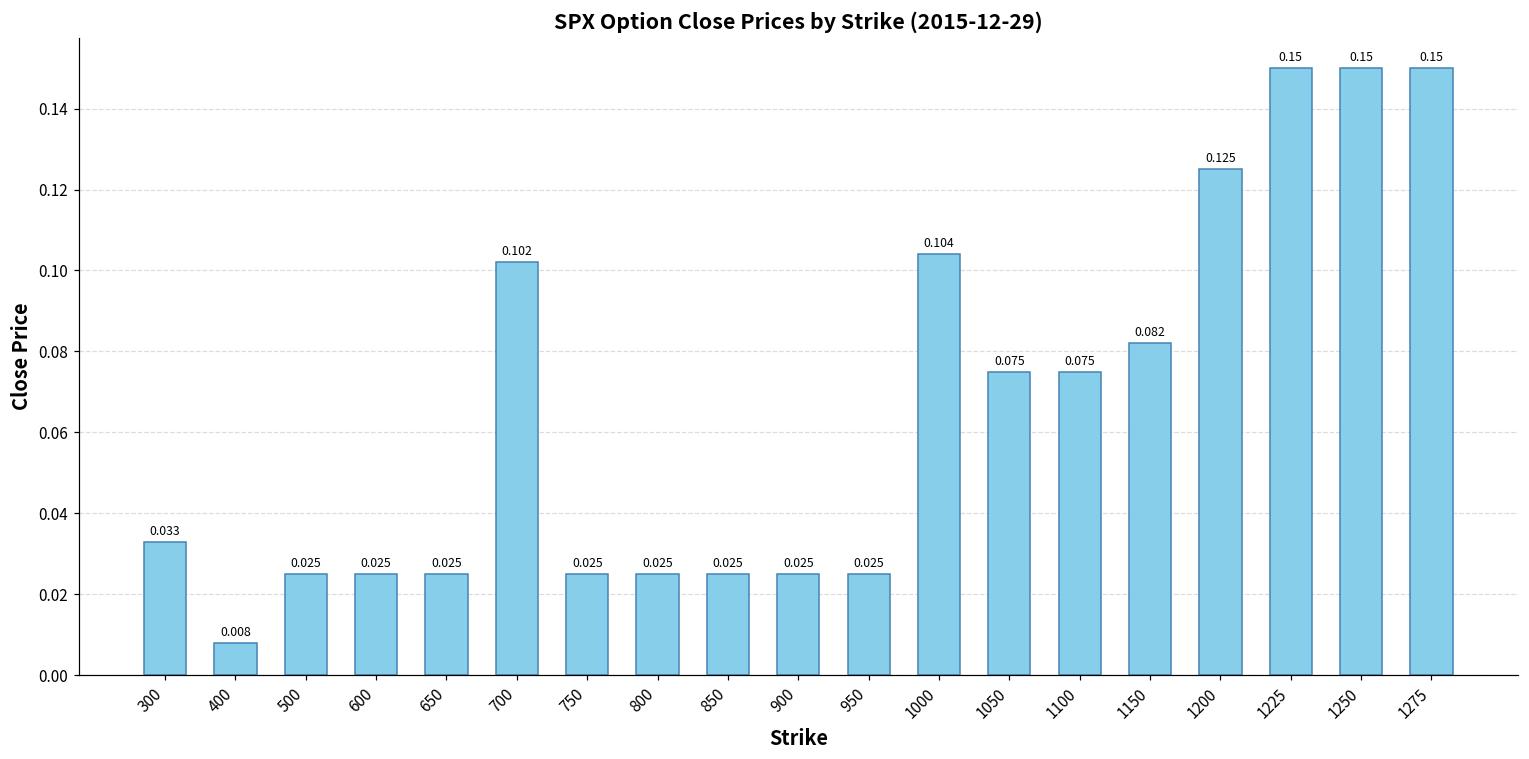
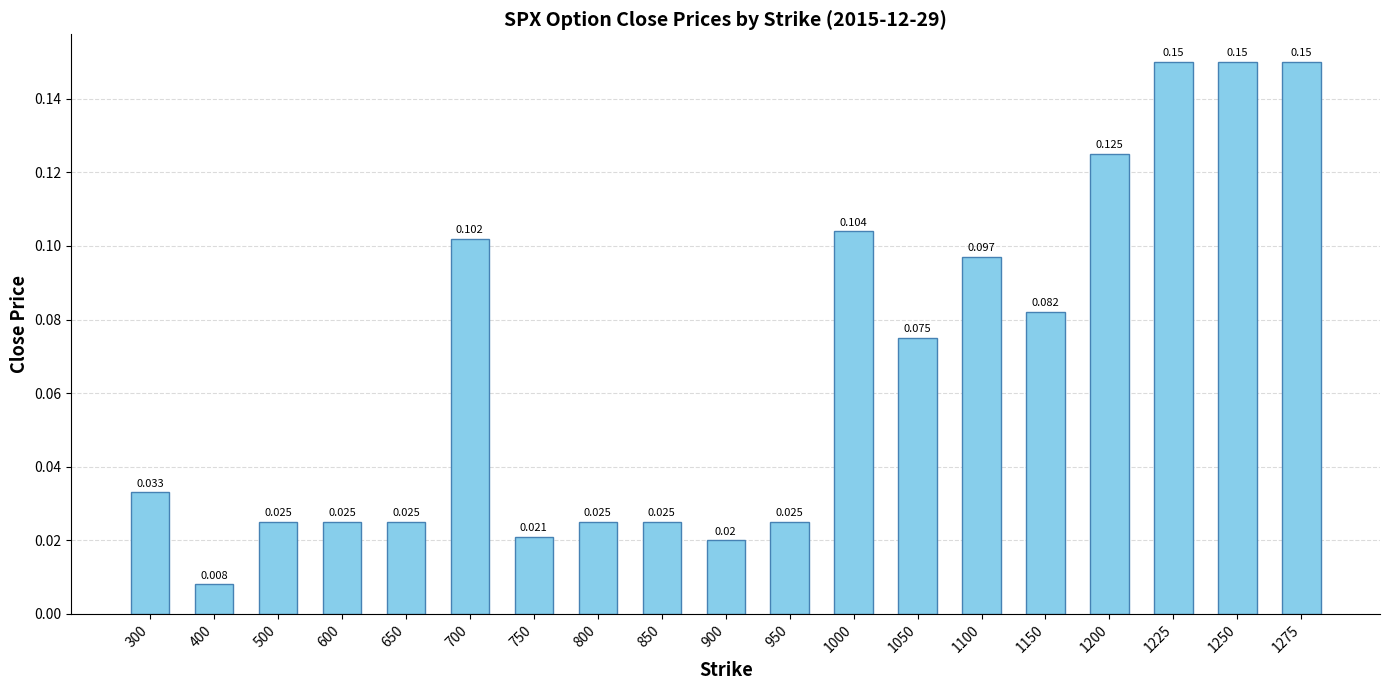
  {
    "300": 0.033,
    "400": 0.008,
    "500": 0.025,
    "600": 0.025,
    "650": 0.025,
    "700": 0.102,
-   "750": 0.025,
+   "750": 0.021,
    "800": 0.025,
    "850": 0.025,
-   "900": 0.025,
+   "900": 0.02,
    "950": 0.025,
    "1000": 0.104,
    "1050": 0.075,
-   "1100": 0.075,
+   "1100": 0.097,
    "1150": 0.082,
    "1200": 0.125,
    "1225": 0.15,
    "1250": 0.15,
    "1275": 0.15
  }
